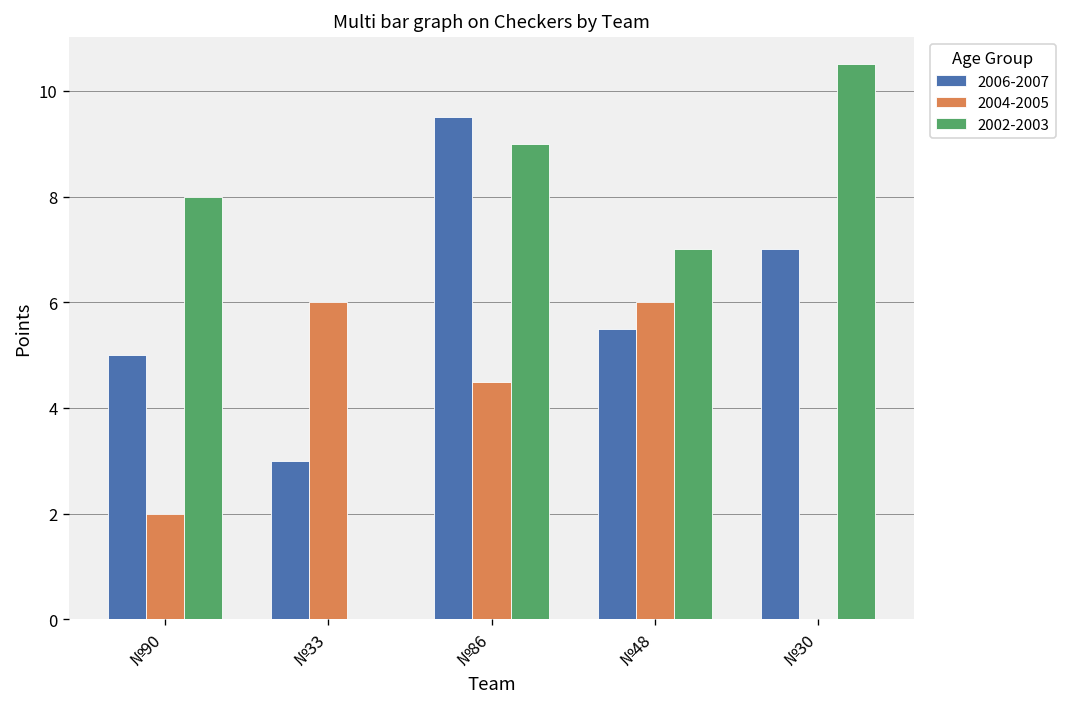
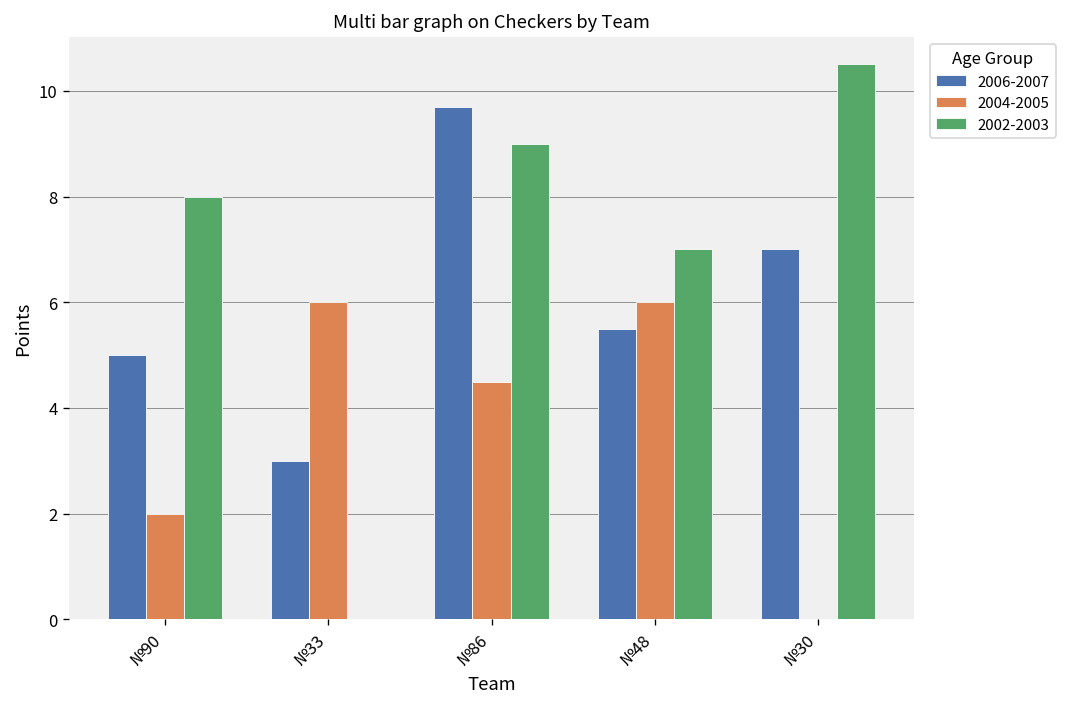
  {
    "2006-2007": {
      "№90": 5.0,
      "№33": 3.0,
-     "№86": 9.5,
+     "№86": 9.7,
      "№48": 5.5,
      "№30": 7.0
    },
    "2004-2005": {
      "№90": 2.0,
      "№33": 6.0,
      "№86": 4.5,
      "№48": 6.0,
      "№30": 0.0
    },
    "2002-2003": {
      "№90": 8.0,
      "№33": 0.0,
      "№86": 9.0,
      "№48": 7.0,
      "№30": 10.5
    }
  }
